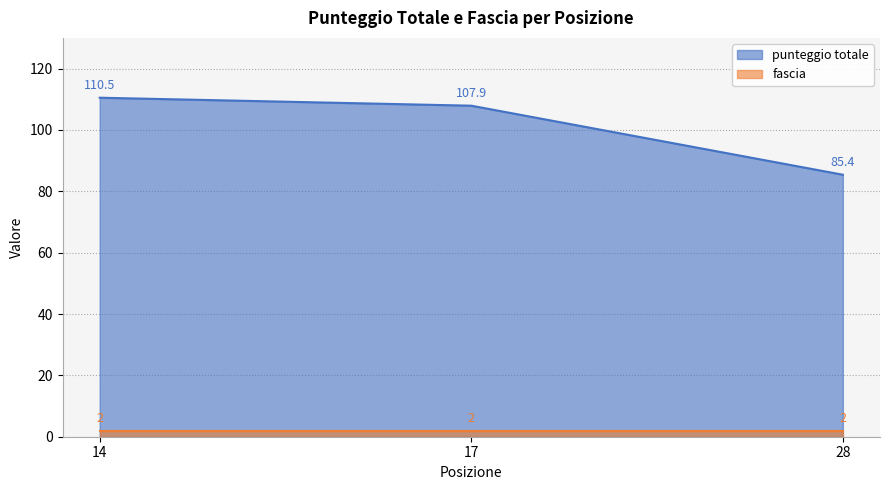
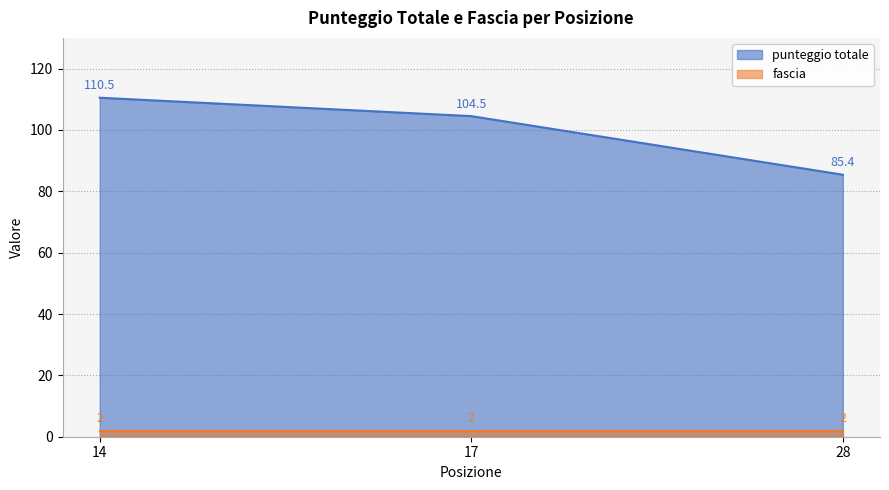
  {
    "punteggio totale": {
      "14": 110.5,
-     "17": 107.9,
+     "17": 104.5,
      "28": 85.4
    },
    "fascia": {
      "14": 2,
      "17": 2,
      "28": 2
    }
  }
